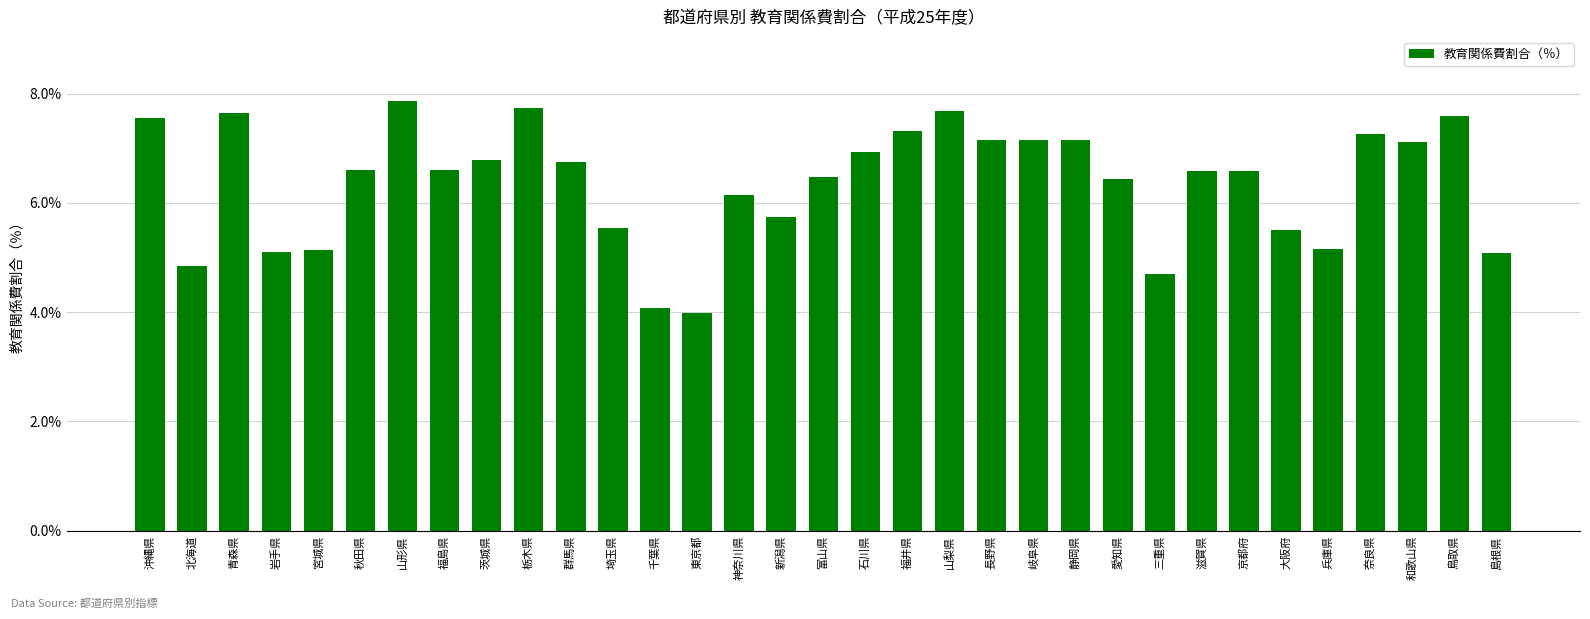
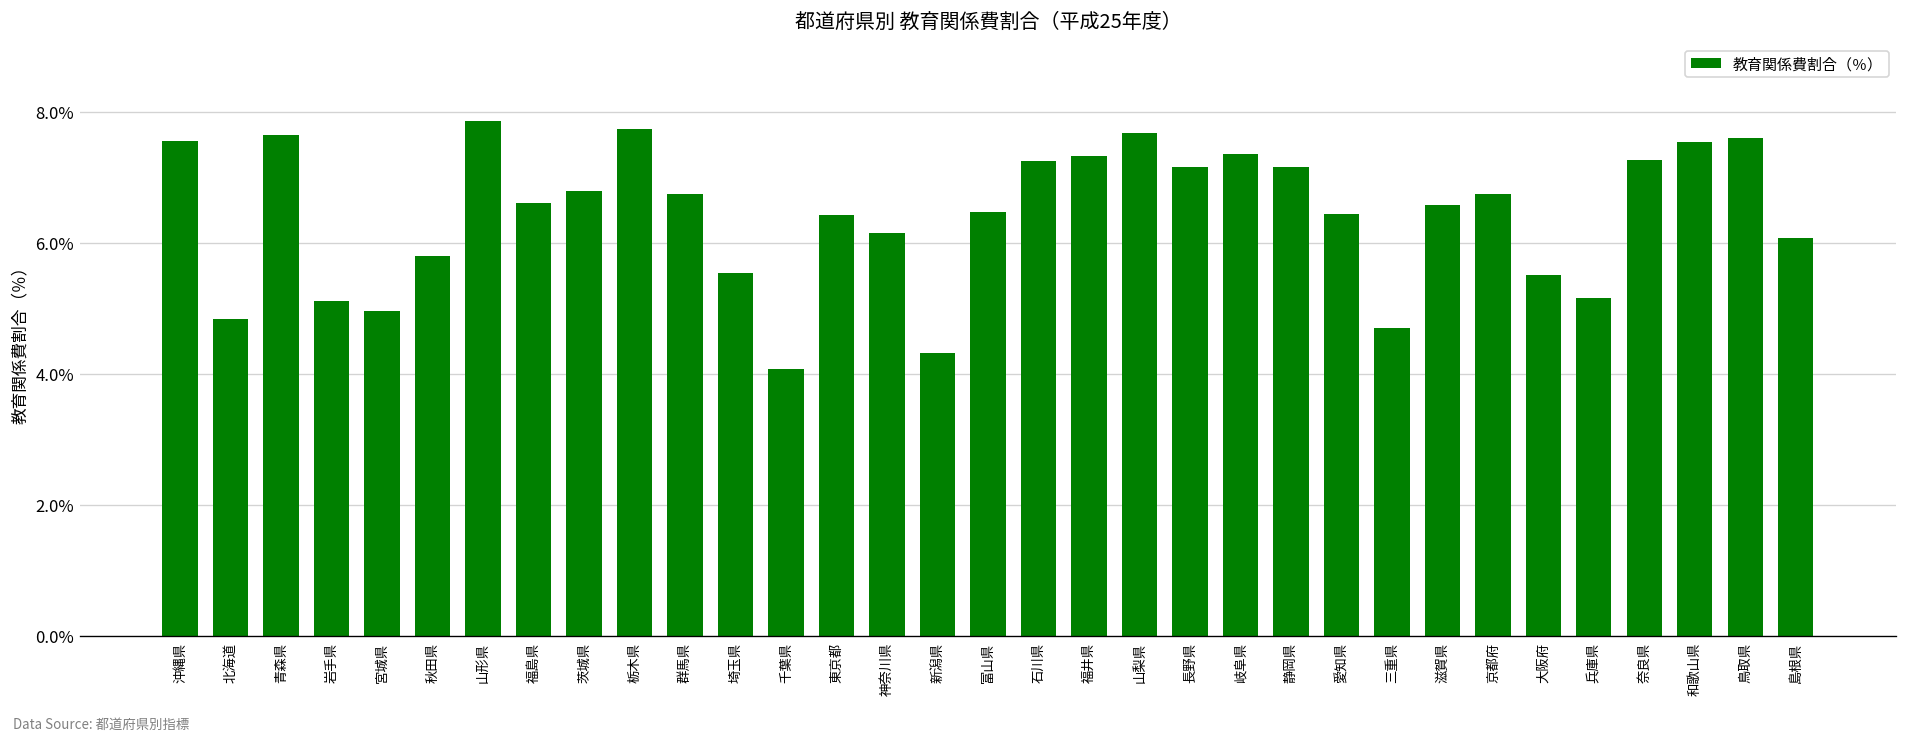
  {
    "沖縄県": "7.6%",
    "北海道": "4.8%",
    "青森県": "7.7%",
    "岩手県": "5.1%",
-   "宮城県": "5.1%",
-   "秋田県": "6.6%",
+   "宮城県": "5.0%",
+   "秋田県": "5.8%",
    "山形県": "7.9%",
    "福島県": "6.6%",
    "茨城県": "6.8%",
    "栃木県": "7.7%",
    "群馬県": "6.8%",
    "埼玉県": "5.5%",
    "千葉県": "4.1%",
-   "東京都": "4.0%",
+   "東京都": "6.4%",
    "神奈川県": "6.1%",
-   "新潟県": "5.7%",
+   "新潟県": "4.3%",
    "富山県": "6.5%",
-   "石川県": "6.9%",
+   "石川県": "7.2%",
    "福井県": "7.3%",
    "山梨県": "7.7%",
    "長野県": "7.2%",
-   "岐阜県": "7.2%",
+   "岐阜県": "7.4%",
    "静岡県": "7.2%",
    "愛知県": "6.4%",
    "三重県": "4.7%",
    "滋賀県": "6.6%",
-   "京都府": "6.6%",
+   "京都府": "6.7%",
    "大阪府": "5.5%",
    "兵庫県": "5.2%",
    "奈良県": "7.3%",
-   "和歌山県": "7.1%",
+   "和歌山県": "7.5%",
    "鳥取県": "7.6%",
-   "島根県": "5.1%"
+   "島根県": "6.1%"
  }
